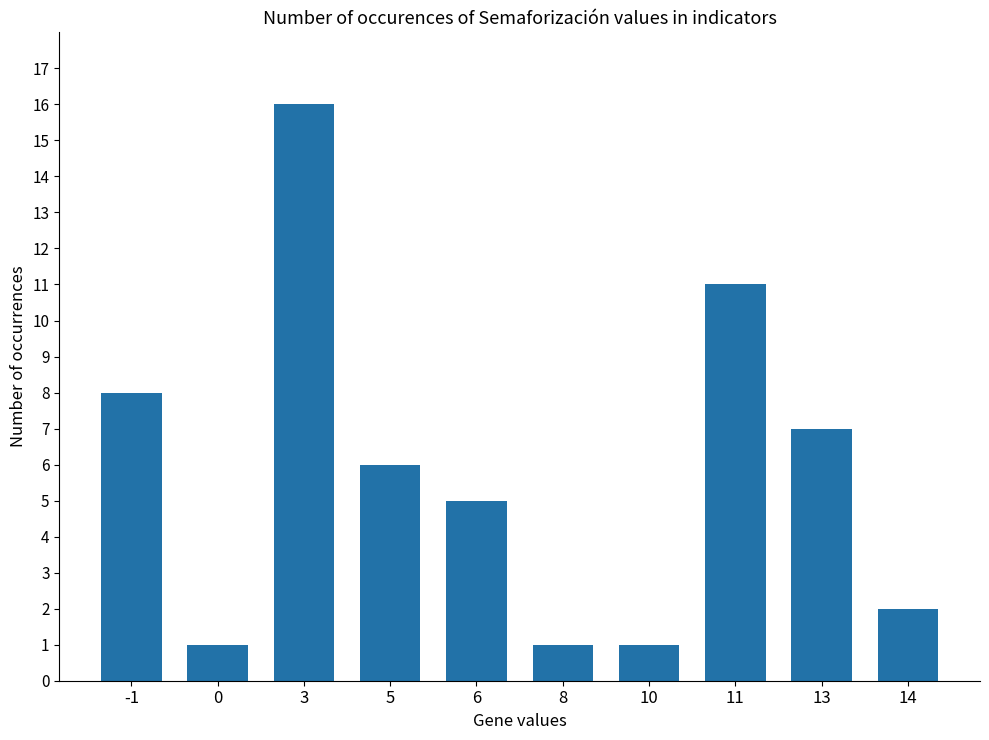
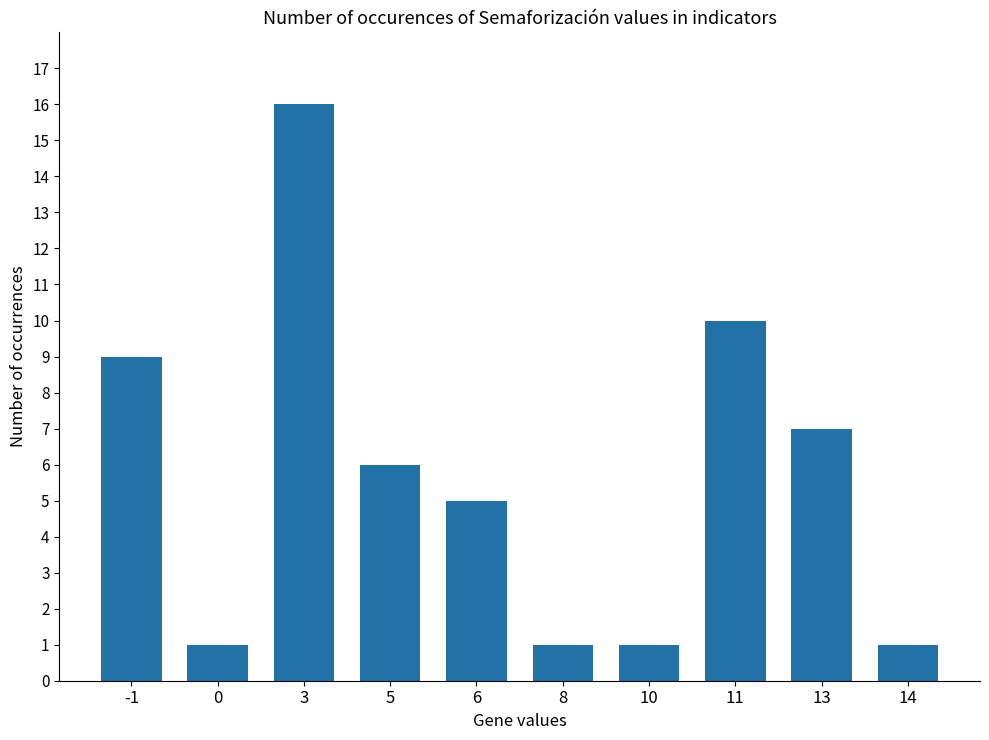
  {
-   "-1": 8,
+   "-1": 9,
    "0": 1,
    "3": 16,
    "5": 6,
    "6": 5,
    "8": 1,
    "10": 1,
-   "11": 11,
+   "11": 10,
    "13": 7,
-   "14": 2
+   "14": 1
  }
